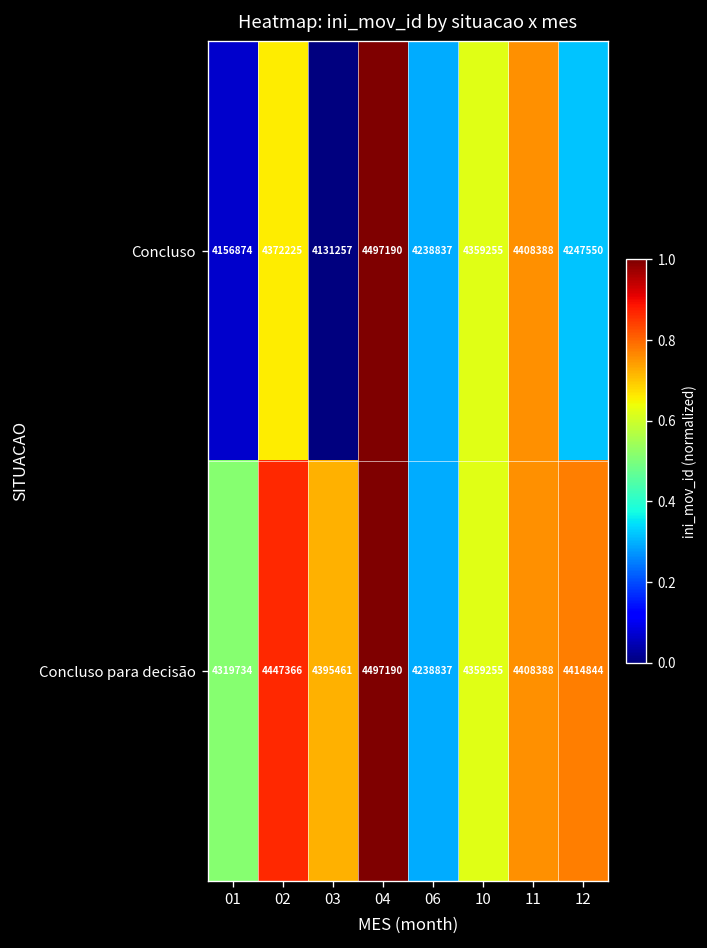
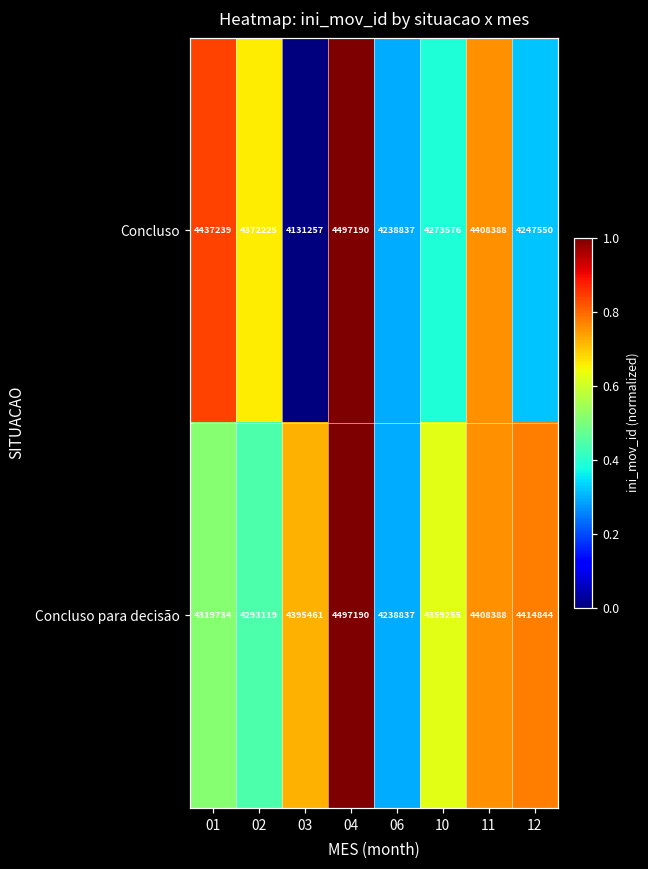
  {
    "Concluso": {
-     "01": 4156874,
+     "01": 4437239,
      "02": 4372225,
      "03": 4131257,
      "04": 4497190,
      "06": 4238837,
-     "10": 4359255,
+     "10": 4273576,
      "11": 4408388,
      "12": 4247550
    },
    "Concluso para decisão": {
      "01": 4319734,
-     "02": 4447366,
+     "02": 4293119,
      "03": 4395461,
      "04": 4497190,
      "06": 4238837,
      "10": 4359255,
      "11": 4408388,
      "12": 4414844
    }
  }
